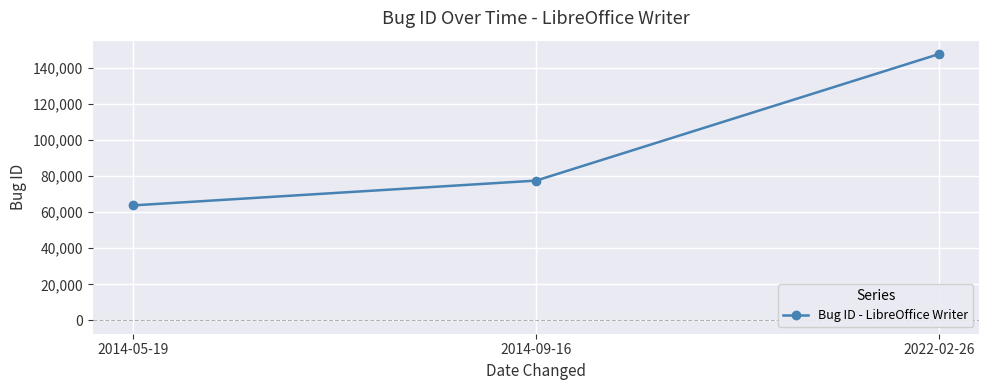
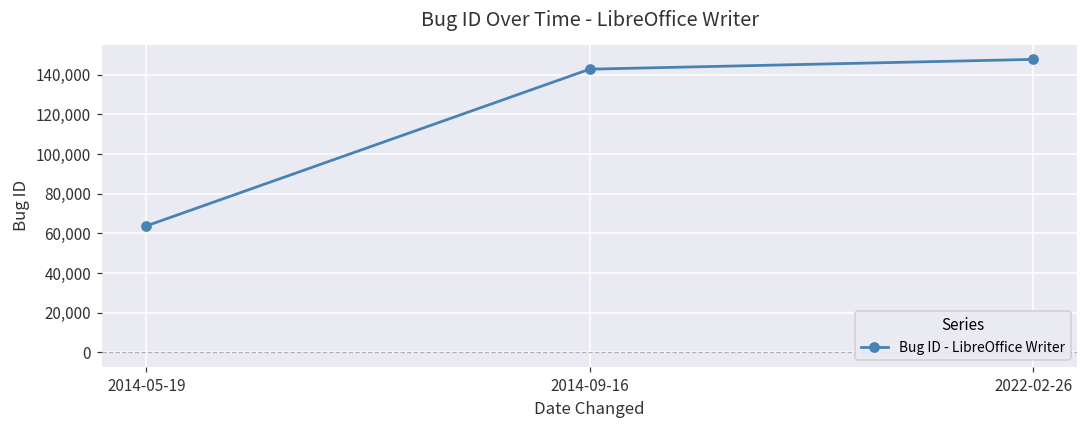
  {
    "2014-05-19": "64,000",
-   "2014-09-16": "77,000",
+   "2014-09-16": "143,000",
    "2022-02-26": "148,000"
  }
